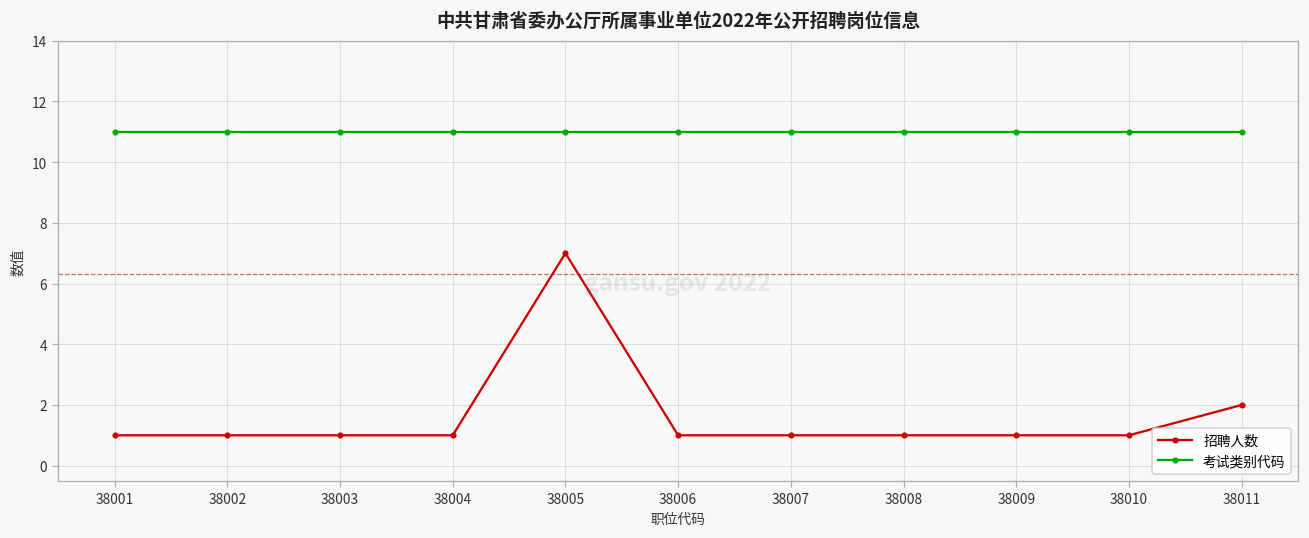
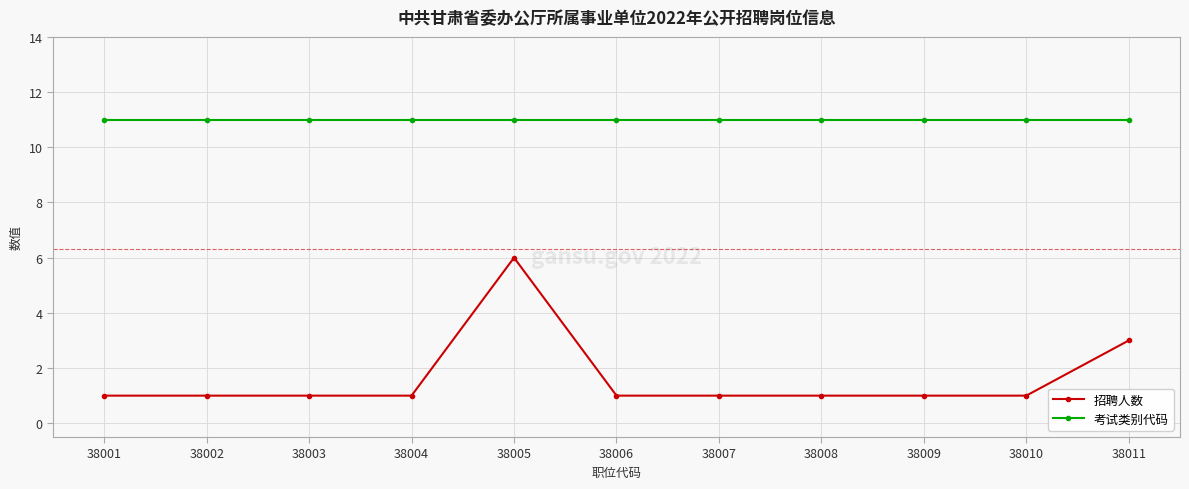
  {
    "招聘人数": {
      "38001": 1,
      "38002": 1,
      "38003": 1,
      "38004": 1,
-     "38005": 7,
+     "38005": 6,
      "38006": 1,
      "38007": 1,
      "38008": 1,
      "38009": 1,
      "38010": 1,
-     "38011": 2
+     "38011": 3
    },
    "考试类别代码": {
      "38001": 11,
      "38002": 11,
      "38003": 11,
      "38004": 11,
      "38005": 11,
      "38006": 11,
      "38007": 11,
      "38008": 11,
      "38009": 11,
      "38010": 11,
      "38011": 11
    }
  }
